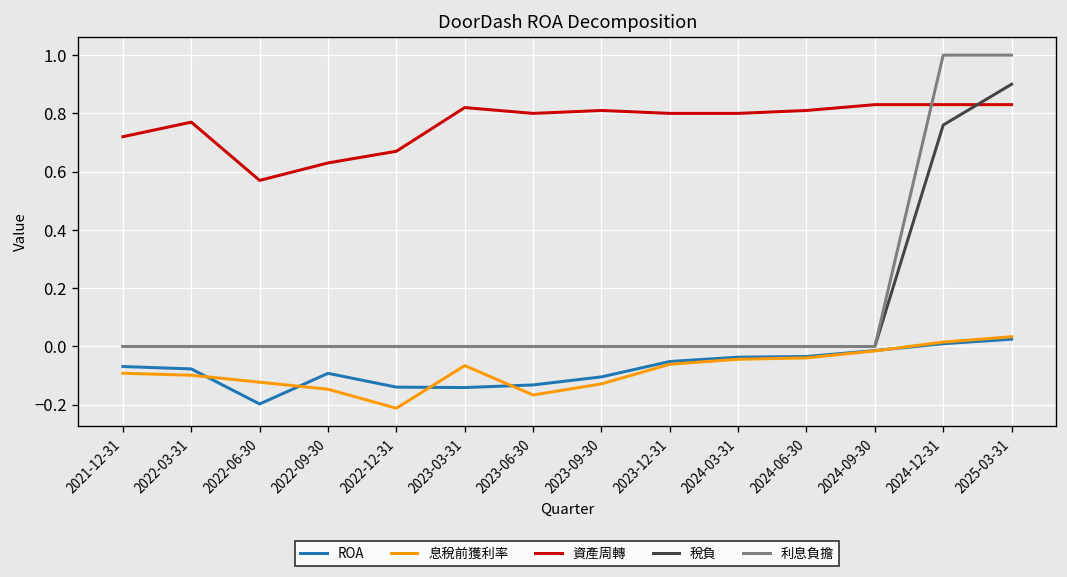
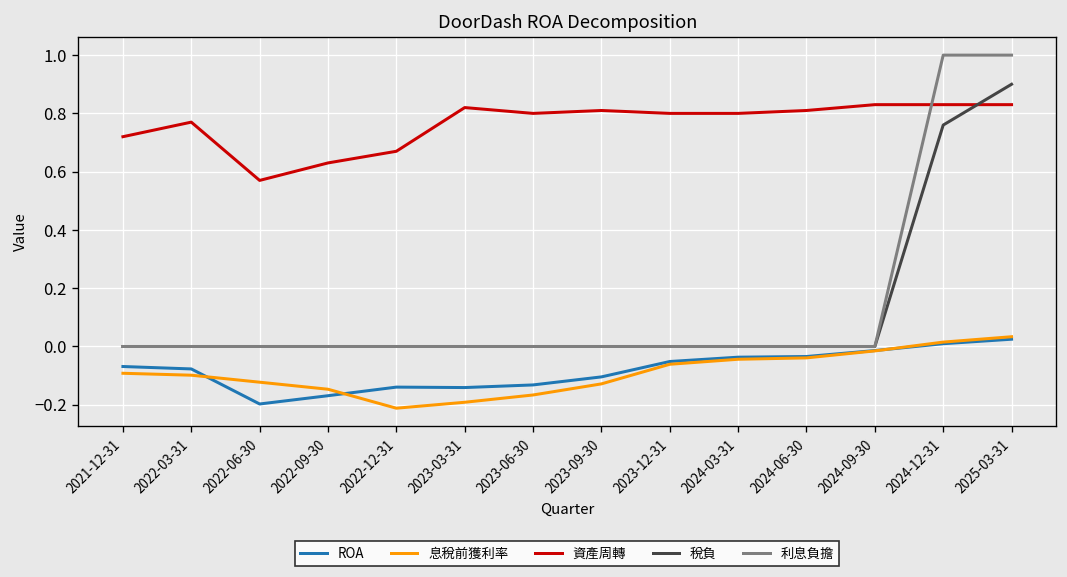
  {
    "ROA": {
      "2021-12-31": -0.07,
      "2022-03-31": -0.08,
      "2022-06-30": -0.20,
-     "2022-09-30": -0.09,
+     "2022-09-30": -0.17,
      "2022-12-31": -0.14,
      "2023-03-31": -0.14,
      "2023-06-30": -0.13,
      "2023-09-30": -0.10
    },
    "息稅前獲利率": {
      "2021-12-31": -0.09,
      "2022-03-31": -0.10,
      "2022-06-30": -0.12,
      "2022-09-30": -0.15,
      "2022-12-31": -0.21,
-     "2023-03-31": -0.07,
+     "2023-03-31": -0.19,
      "2023-06-30": -0.17,
      "2023-09-30": -0.13
    },
    "資產周轉": {
      "2021-12-31": 0.72,
      "2022-03-31": 0.77,
      "2022-06-30": 0.57,
      "2022-09-30": 0.63,
      "2022-12-31": 0.67,
      "2023-03-31": 0.82,
      "2023-06-30": 0.80,
      "2023-09-30": 0.81,
      "2023-12-31": 0.80,
      "2024-03-31": 0.80,
      "2024-06-30": 0.81,
      "2024-09-30": 0.83,
      "2024-12-31": 0.83,
      "2025-03-31": 0.83
    },
    "稅負": {
      "2024-12-31": 0.76,
      "2025-03-31": 0.90
    },
    "利息負擔": {
      "2024-12-31": 1.00,
      "2025-03-31": 1.00
    }
  }
